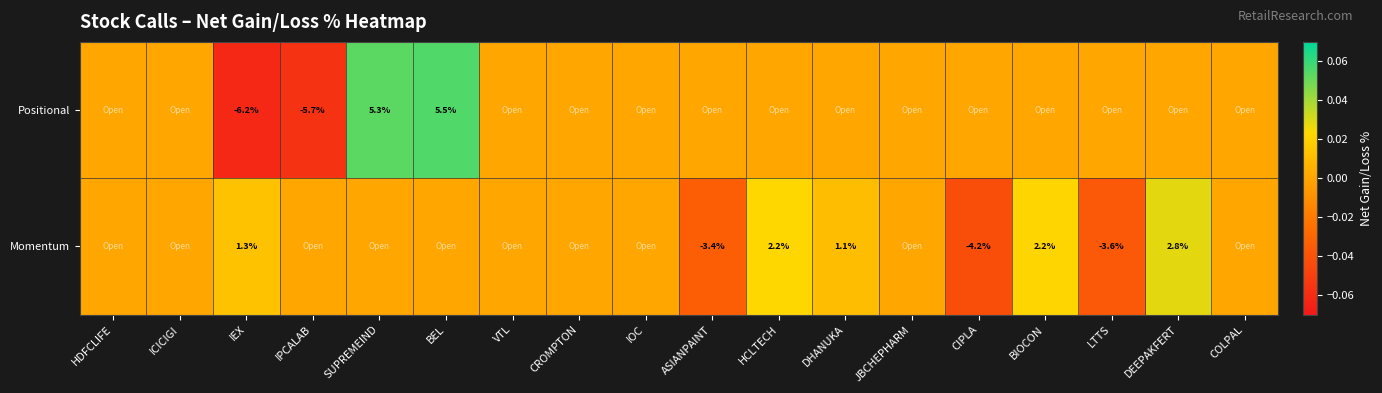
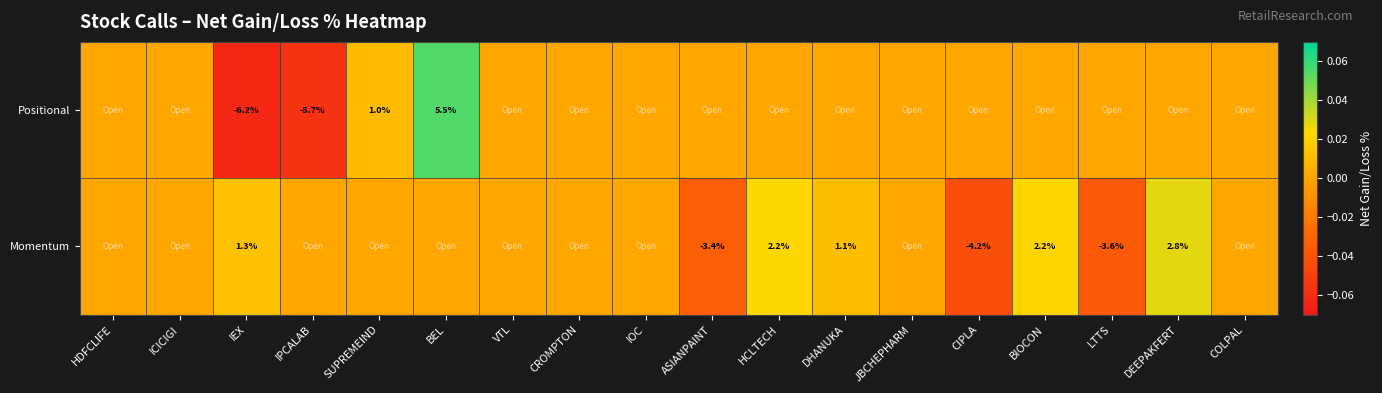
  {
    "Positional": {
      "IEX": "-6.2%",
      "IPCALAB": "-5.7%",
-     "SUPREMEIND": "5.3%",
+     "SUPREMEIND": "1.0%",
      "BEL": "5.5%"
    },
    "Momentum": {
      "IEX": "1.3%",
      "ASIANPAINT": "-3.4%",
      "HCLTECH": "2.2%",
      "DHANUKA": "1.1%",
      "CIPLA": "-4.2%",
      "BIOCON": "2.2%",
      "LTTS": "-3.6%",
      "DEEPAKFERT": "2.8%"
    }
  }
